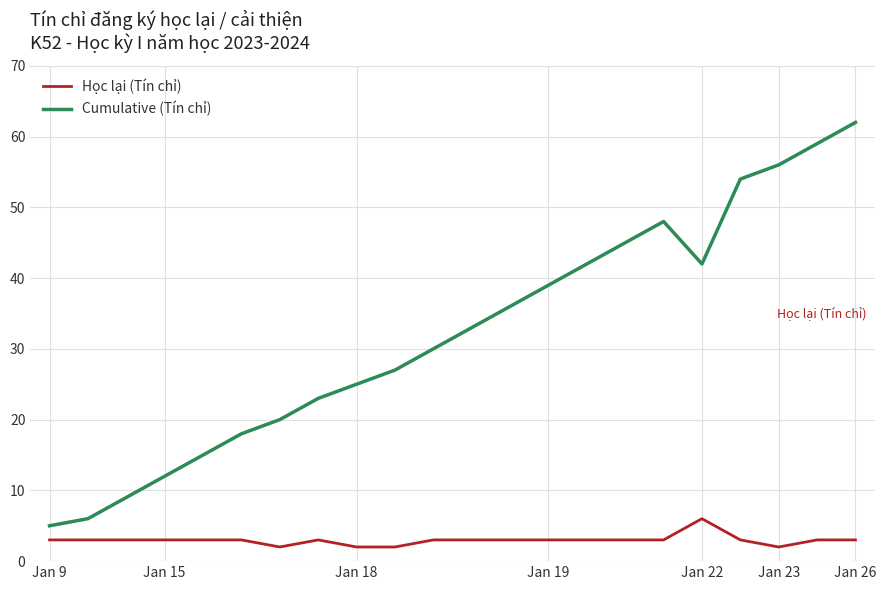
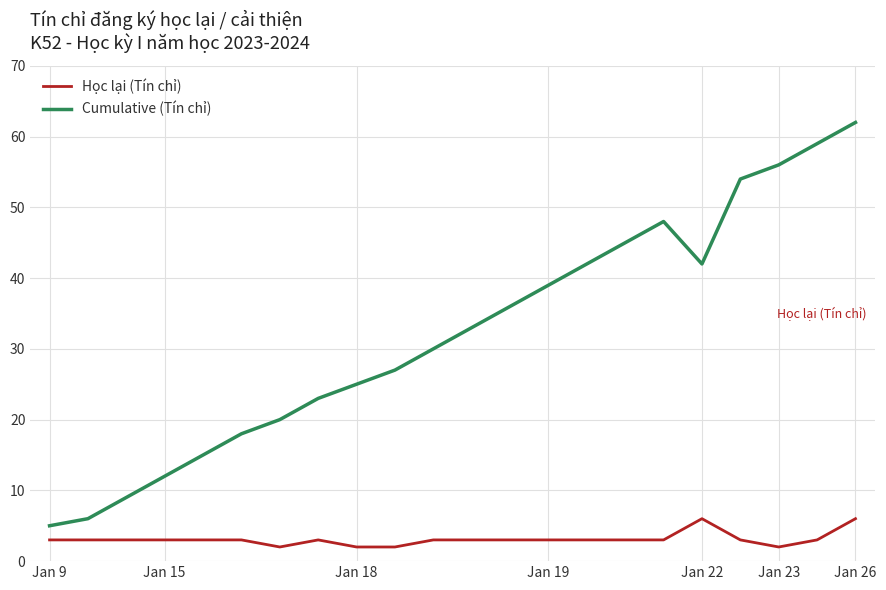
  {
    "Học lại (Tín chỉ)": {
      "Jan 9": 3,
      "Jan 15": 3,
      "Jan 18": 2,
      "Jan 19": 3,
      "Jan 22": 6,
      "Jan 23": 2,
-     "Jan 26": 3
+     "Jan 26": 6
    },
    "Cumulative (Tín chỉ)": {
      "Jan 9": 5,
      "Jan 15": 12,
      "Jan 18": 25,
      "Jan 19": 39,
      "Jan 22": 42,
      "Jan 23": 56,
      "Jan 26": 62
    }
  }
